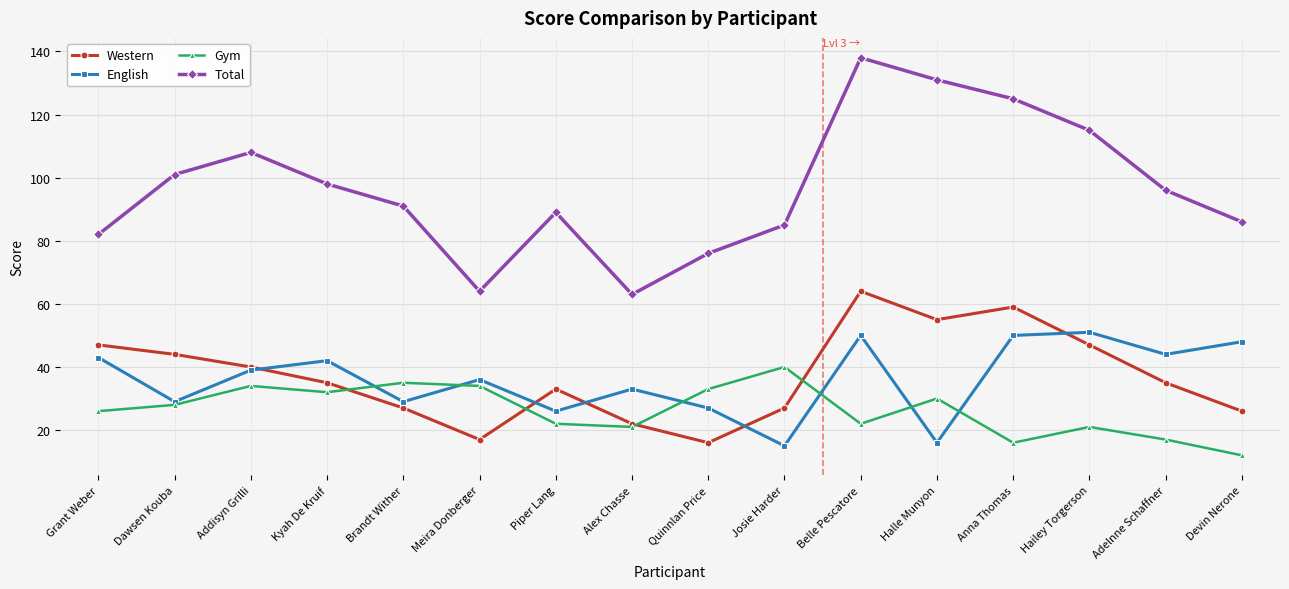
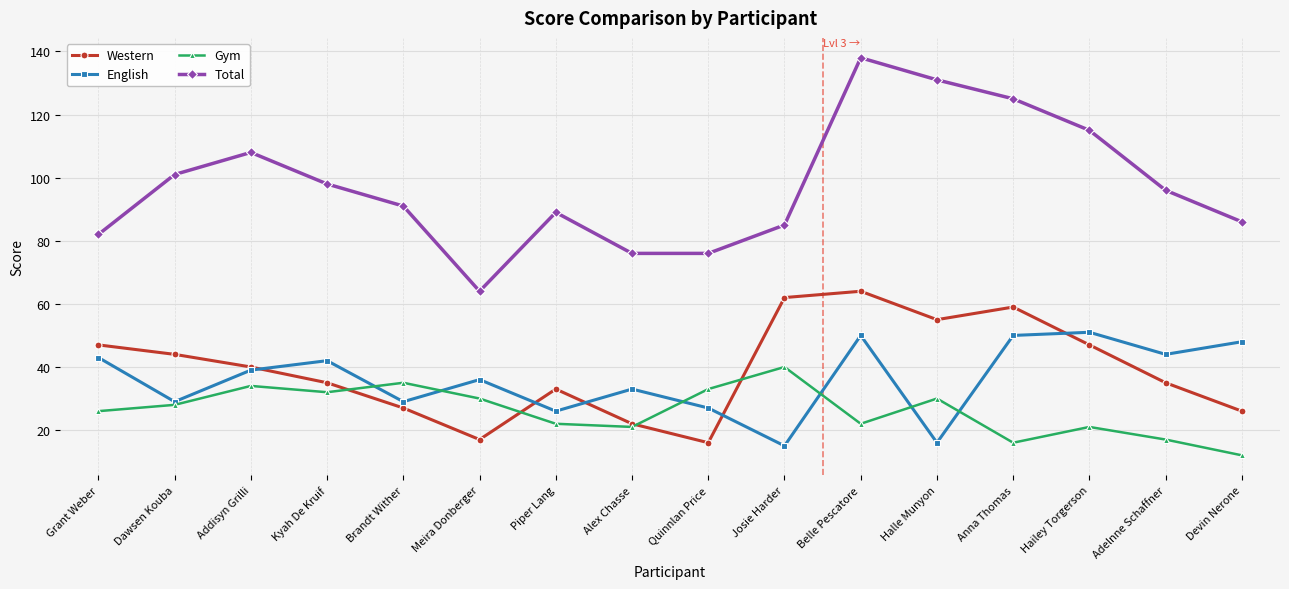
  {
    "Western": {
      "Grant Weber": 47,
      "Dawsen Kouba": 44,
      "Addisyn Grilli": 40,
      "Kyah De Kruif": 35,
      "Brandt Wither": 27,
      "Meira Donberger": 17,
      "Piper Lang": 33,
      "Alex Chasse": 22,
      "Quinnlan Price": 16,
-     "Josie Harder": 27,
+     "Josie Harder": 62,
      "Belle Pescatore": 64,
      "Halle Munyon": 55,
      "Anna Thomas": 59,
      "Hailey Torgerson": 47,
      "Adelnne Schaffner": 35,
      "Devin Nerone": 26
    },
    "English": {
      "Grant Weber": 43,
      "Dawsen Kouba": 29,
      "Addisyn Grilli": 39,
      "Kyah De Kruif": 42,
      "Brandt Wither": 29,
      "Meira Donberger": 36,
      "Piper Lang": 26,
      "Alex Chasse": 33,
      "Quinnlan Price": 27,
      "Josie Harder": 15,
      "Belle Pescatore": 50,
      "Halle Munyon": 16,
      "Anna Thomas": 50,
      "Hailey Torgerson": 51,
      "Adelnne Schaffner": 44,
      "Devin Nerone": 48
    },
    "Gym": {
      "Grant Weber": 26,
      "Dawsen Kouba": 28,
      "Addisyn Grilli": 34,
      "Kyah De Kruif": 32,
      "Brandt Wither": 35,
-     "Meira Donberger": 34,
+     "Meira Donberger": 30,
      "Piper Lang": 22,
      "Alex Chasse": 21,
      "Quinnlan Price": 33,
      "Josie Harder": 40,
      "Belle Pescatore": 22,
      "Halle Munyon": 30,
      "Anna Thomas": 16,
      "Hailey Torgerson": 21,
      "Adelnne Schaffner": 17,
      "Devin Nerone": 12
    },
    "Total": {
      "Grant Weber": 82,
      "Dawsen Kouba": 101,
      "Addisyn Grilli": 108,
      "Kyah De Kruif": 98,
      "Brandt Wither": 91,
      "Meira Donberger": 64,
      "Piper Lang": 89,
-     "Alex Chasse": 63,
+     "Alex Chasse": 76,
      "Quinnlan Price": 76,
      "Josie Harder": 85,
      "Halle Munyon": 131,
      "Anna Thomas": 125,
      "Hailey Torgerson": 115,
      "Adelnne Schaffner": 96,
      "Devin Nerone": 86
    }
  }
